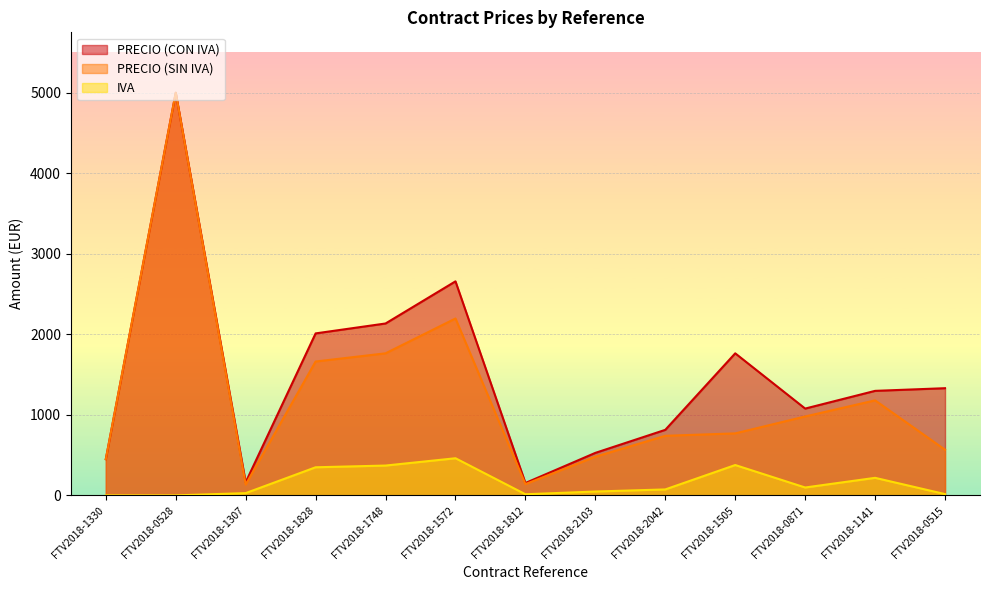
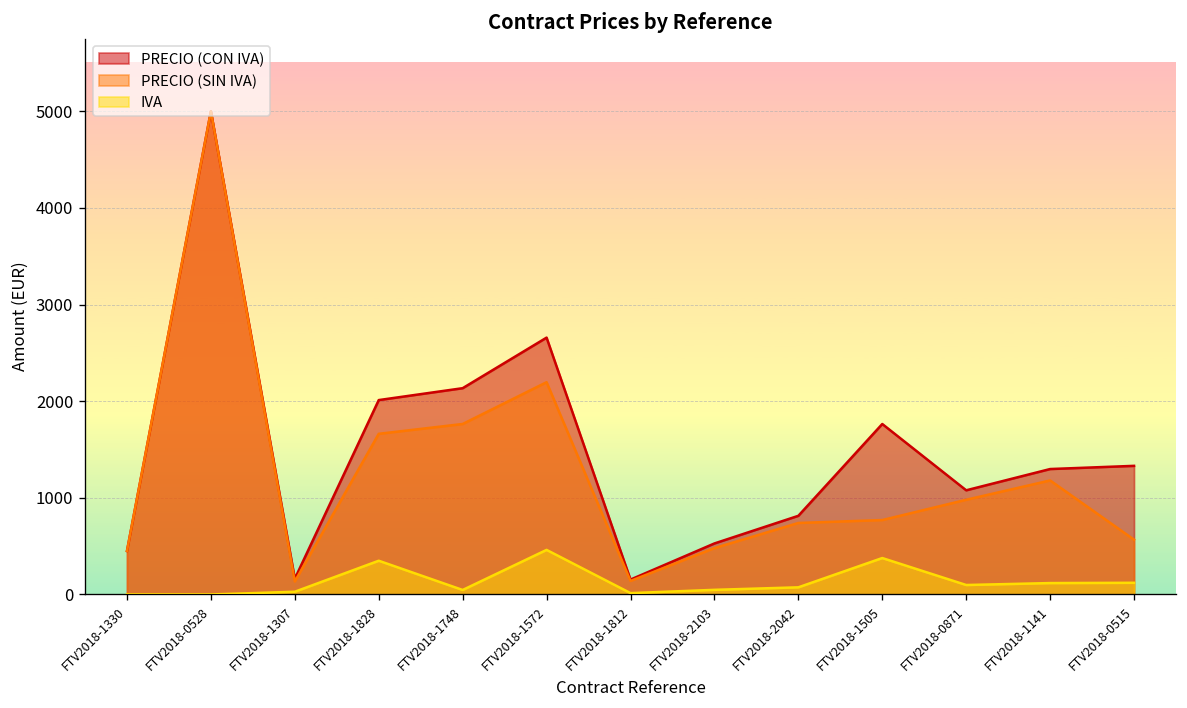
  {
    "PRECIO (CON IVA)": {
      "FTV2018-1828": 2000,
      "FTV2018-1748": 2100,
      "FTV2018-1572": 2700,
      "FTV2018-2103": 500,
      "FTV2018-2042": 800,
      "FTV2018-1505": 1800,
      "FTV2018-0871": 1100,
      "FTV2018-1141": 1300,
      "FTV2018-0515": 1300
    },
    "PRECIO (SIN IVA)": {
      "FTV2018-1828": 1700,
      "FTV2018-1748": 1800,
      "FTV2018-1572": 2200,
      "FTV2018-2103": 500,
      "FTV2018-2042": 700,
      "FTV2018-1505": 800,
      "FTV2018-0871": 1000,
      "FTV2018-1141": 1200,
      "FTV2018-0515": 600
    },
    "IVA": {
      "FTV2018-1330": 0,
      "FTV2018-0528": 0,
      "FTV2018-1307": 0,
      "FTV2018-1828": 300,
-     "FTV2018-1748": 400,
+     "FTV2018-1748": 0,
      "FTV2018-1572": 500,
      "FTV2018-1812": 0,
      "FTV2018-2103": 0,
      "FTV2018-2042": 100,
      "FTV2018-1505": 400,
      "FTV2018-0871": 100,
-     "FTV2018-1141": 200,
-     "FTV2018-0515": 0
+     "FTV2018-1141": 100,
+     "FTV2018-0515": 100
    }
  }
